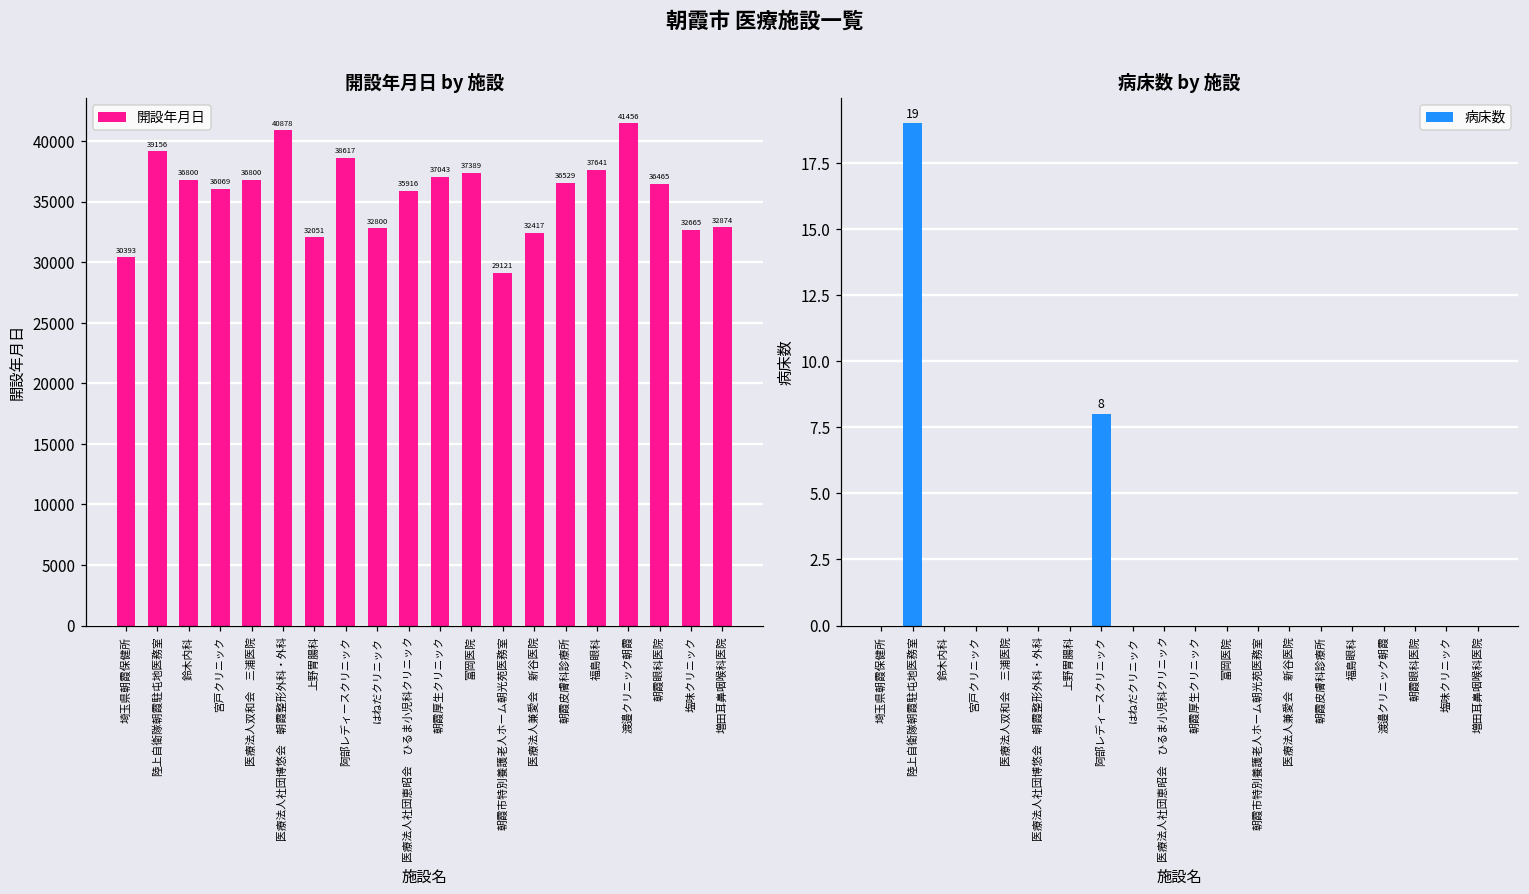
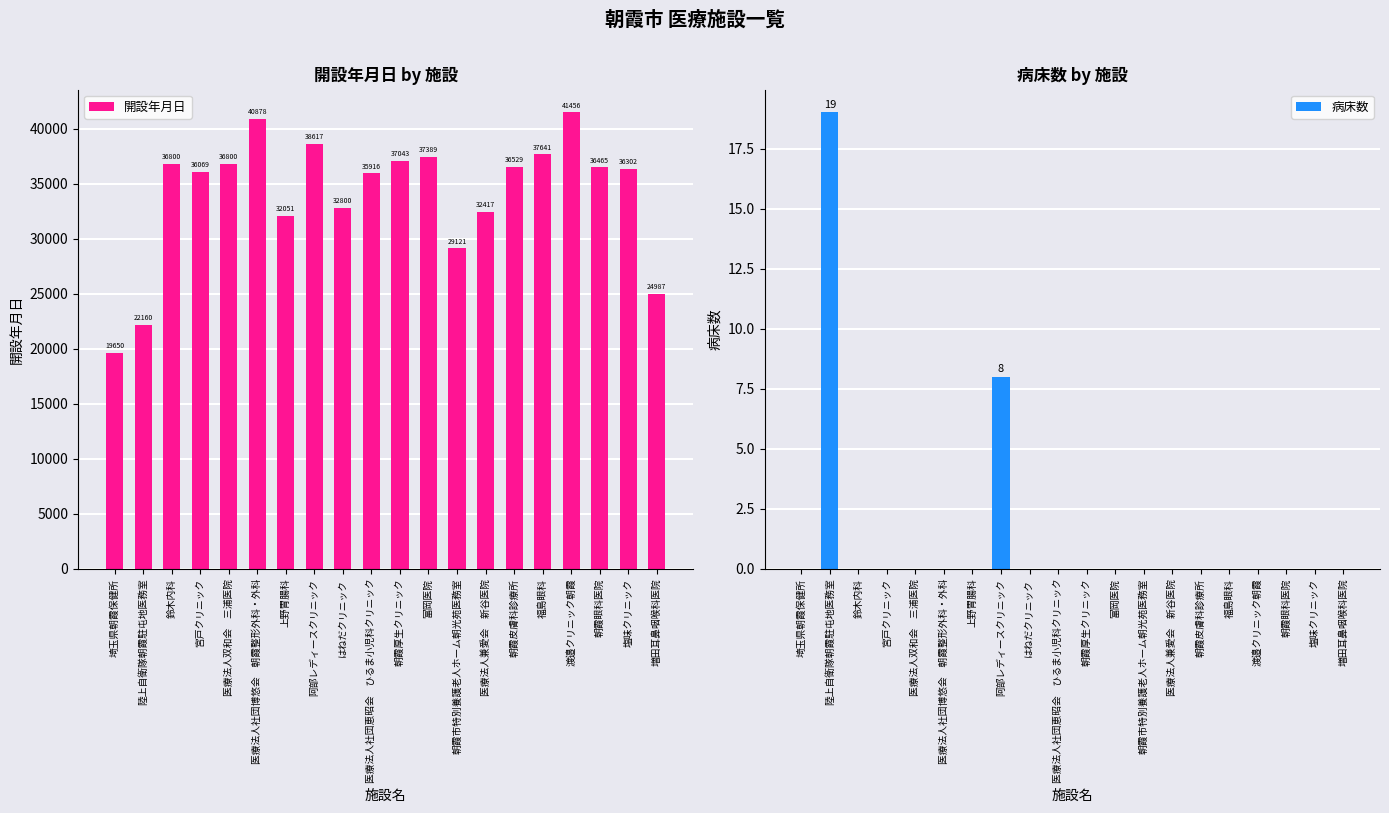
  {
    "開設年月日 by 施設": {
-     "埼玉県朝霞保健所": 30393,
-     "陸上自衛隊朝霞駐屯地医務室": 39156,
+     "埼玉県朝霞保健所": 19650,
+     "陸上自衛隊朝霞駐屯地医務室": 22160,
      "鈴木内科": 36800,
      "宮戸クリニック": 36069,
      "医療法人双和会 三浦医院": 36800,
      "医療法人社団博悠会 朝霞整形外科・外科": 40878,
      "上野胃腸科": 32051,
      "阿部レディースクリニック": 38617,
      "はねだクリニック": 32800,
      "医療法人社団恵昭会 ひるま小児科クリニック": 35916,
      "朝霞厚生クリニック": 37043,
      "富岡医院": 37389,
      "朝霞市特別養護老人ホーム朝光苑医務室": 29121,
      "医療法人兼愛会 新谷医院": 32417,
      "朝霞皮膚科診療所": 36529,
      "福島眼科": 37641,
      "渡邉クリニック朝霞": 41456,
      "朝霞眼科医院": 36465,
-     "塩味クリニック": 32665,
-     "増田耳鼻咽喉科医院": 32874
+     "塩味クリニック": 36302,
+     "増田耳鼻咽喉科医院": 24987
    },
    "病床数 by 施設": {
      "陸上自衛隊朝霞駐屯地医務室": 19,
      "阿部レディースクリニック": 8
    }
  }
